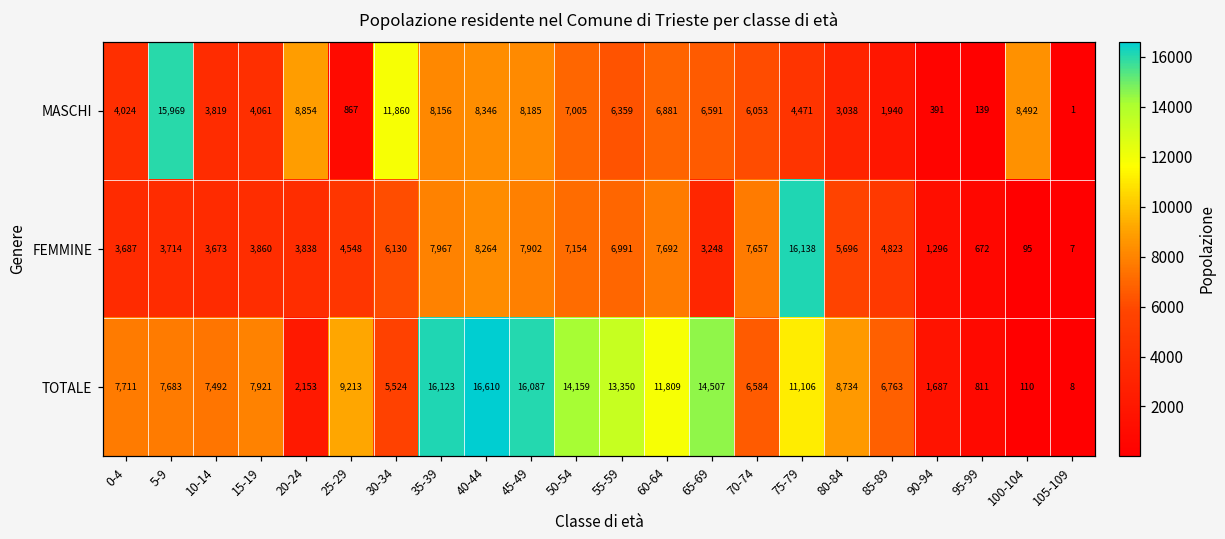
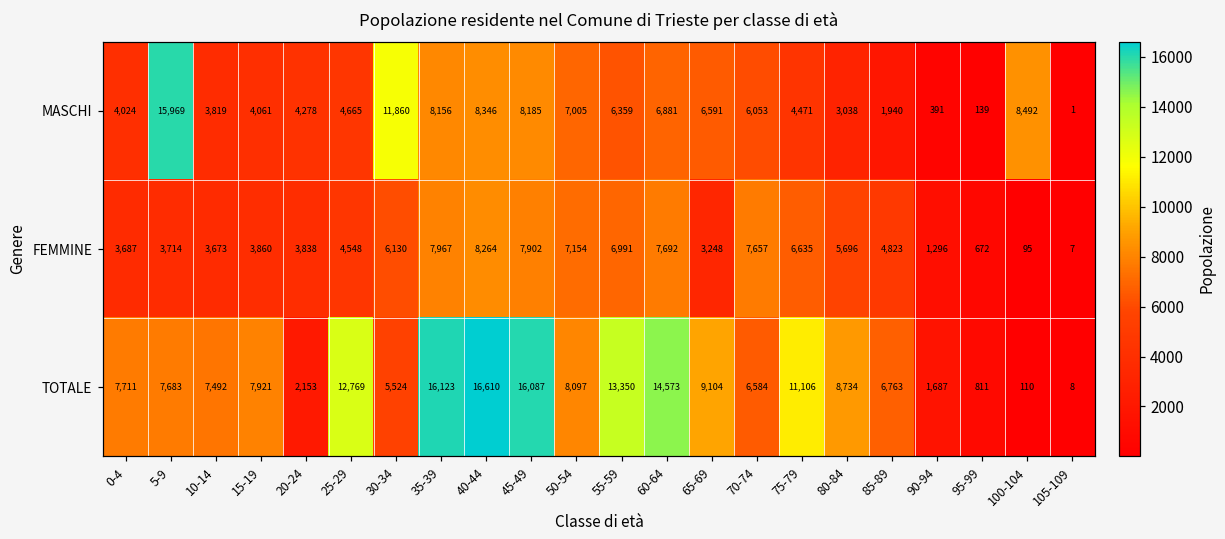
  {
    "MASCHI": {
      "0-4": "4,024",
      "5-9": "15,969",
      "10-14": "3,819",
      "15-19": "4,061",
-     "20-24": "8,854",
-     "25-29": "867",
+     "20-24": "4,278",
+     "25-29": "4,665",
      "30-34": "11,860",
      "35-39": "8,156",
      "40-44": "8,346",
      "45-49": "8,185",
      "50-54": "7,005",
      "55-59": "6,359",
      "60-64": "6,881",
      "65-69": "6,591",
      "70-74": "6,053",
      "75-79": "4,471",
      "80-84": "3,038",
      "85-89": "1,940",
      "90-94": "391",
      "95-99": "139",
      "100-104": "8,492",
      "105-109": "1"
    },
    "FEMMINE": {
      "0-4": "3,687",
      "5-9": "3,714",
      "10-14": "3,673",
      "15-19": "3,860",
      "20-24": "3,838",
      "25-29": "4,548",
      "30-34": "6,130",
      "35-39": "7,967",
      "40-44": "8,264",
      "45-49": "7,902",
      "50-54": "7,154",
      "55-59": "6,991",
      "60-64": "7,692",
      "65-69": "3,248",
      "70-74": "7,657",
-     "75-79": "16,138",
+     "75-79": "6,635",
      "80-84": "5,696",
      "85-89": "4,823",
      "90-94": "1,296",
      "95-99": "672",
      "100-104": "95",
      "105-109": "7"
    },
    "TOTALE": {
      "0-4": "7,711",
      "5-9": "7,683",
      "10-14": "7,492",
      "15-19": "7,921",
      "20-24": "2,153",
-     "25-29": "9,213",
+     "25-29": "12,769",
      "30-34": "5,524",
      "35-39": "16,123",
      "40-44": "16,610",
      "45-49": "16,087",
-     "50-54": "14,159",
+     "50-54": "8,097",
      "55-59": "13,350",
-     "60-64": "11,809",
-     "65-69": "14,507",
+     "60-64": "14,573",
+     "65-69": "9,104",
      "70-74": "6,584",
      "75-79": "11,106",
      "80-84": "8,734",
      "85-89": "6,763",
      "90-94": "1,687",
      "95-99": "811",
      "100-104": "110",
      "105-109": "8"
    }
  }
